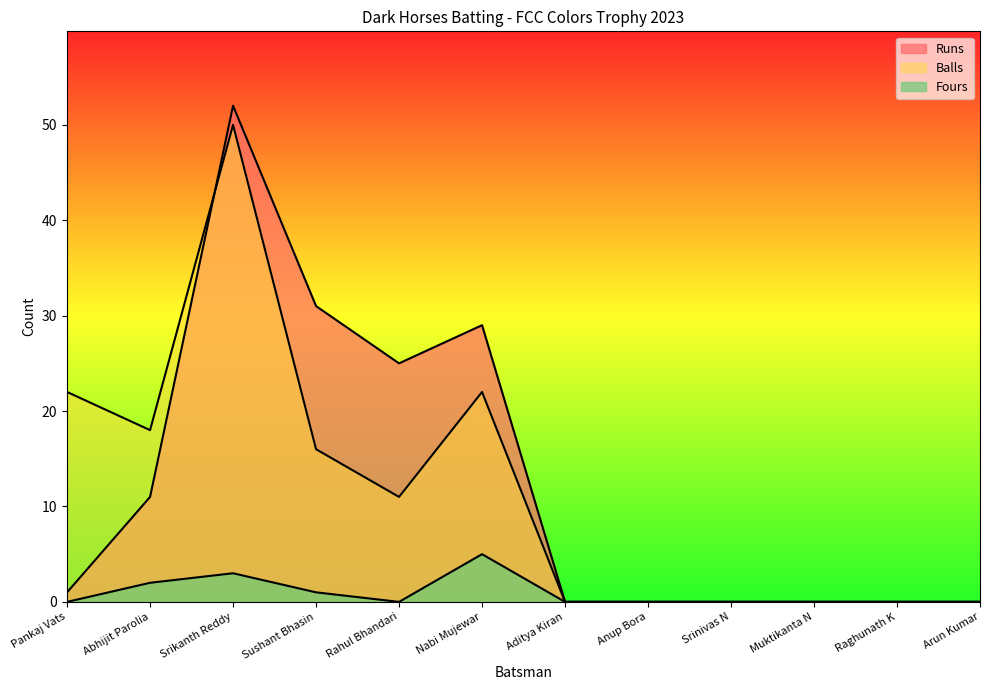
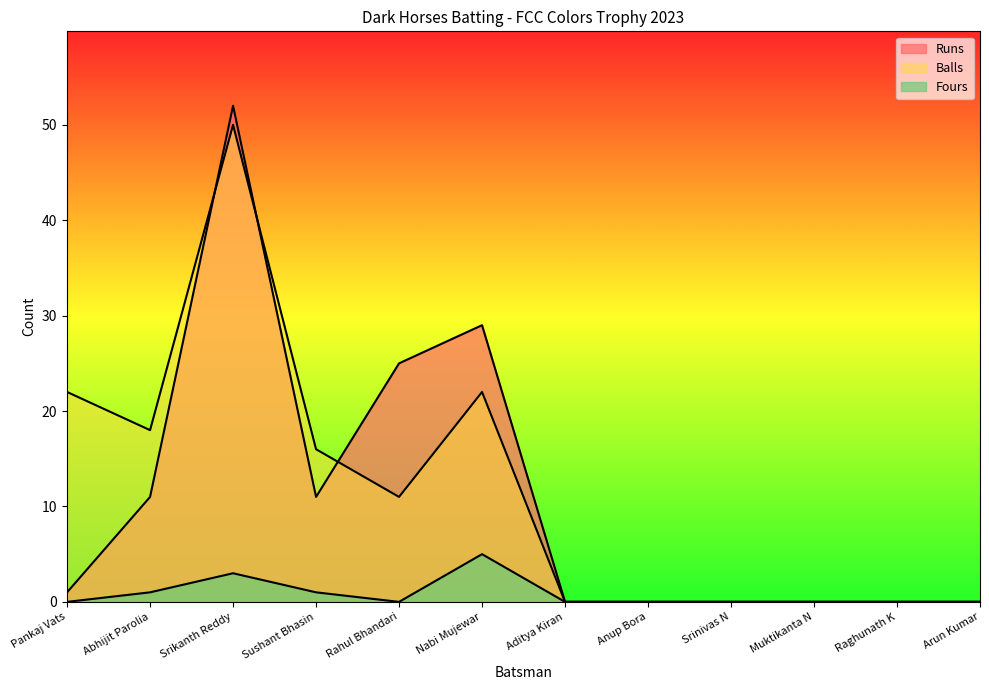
  {
    "Runs": {
      "Pankaj Vats": 1,
      "Abhijit Parolia": 11,
      "Srikanth Reddy": 52,
-     "Sushant Bhasin": 31,
+     "Sushant Bhasin": 11,
      "Rahul Bhandari": 25,
      "Nabi Mujewar": 29
    },
    "Balls": {
      "Pankaj Vats": 22,
      "Abhijit Parolia": 18,
      "Srikanth Reddy": 50,
      "Sushant Bhasin": 16,
      "Rahul Bhandari": 11,
      "Nabi Mujewar": 22
    },
    "Fours": {
      "Pankaj Vats": 0,
-     "Abhijit Parolia": 2,
+     "Abhijit Parolia": 1,
      "Srikanth Reddy": 3,
      "Sushant Bhasin": 1,
      "Rahul Bhandari": 0,
      "Nabi Mujewar": 5
    }
  }
